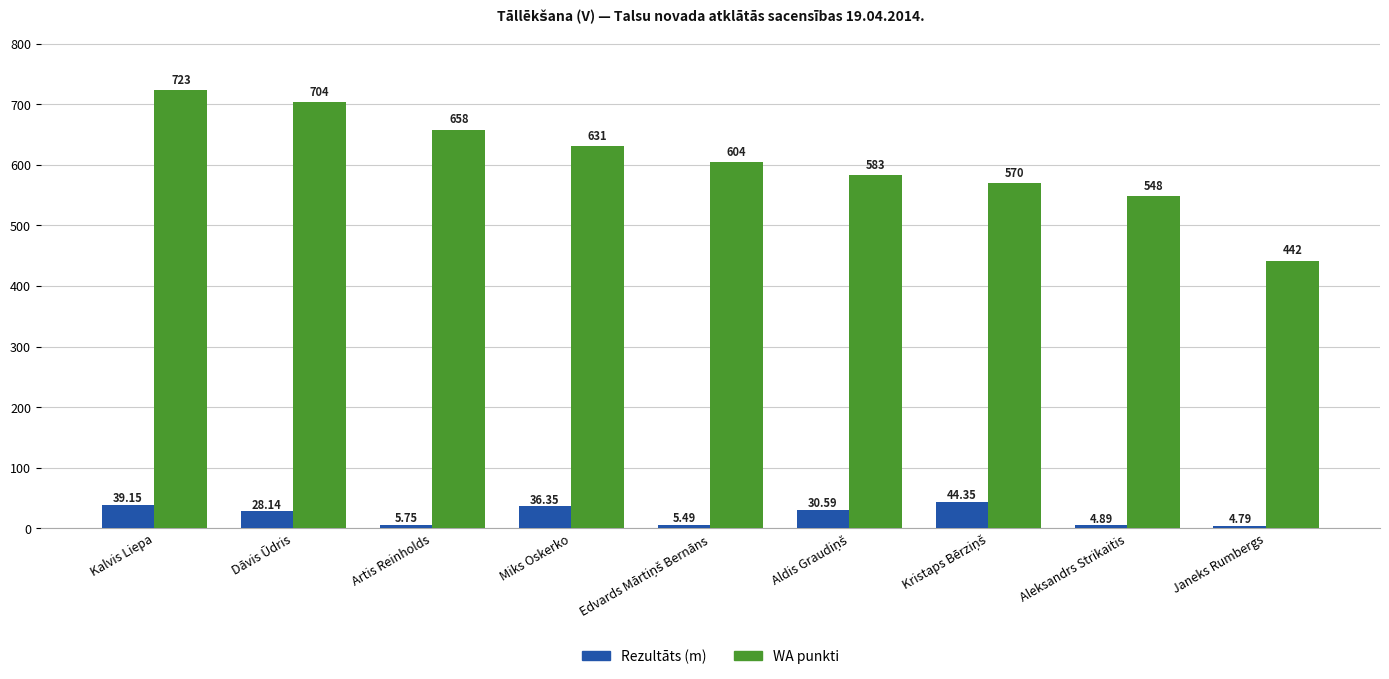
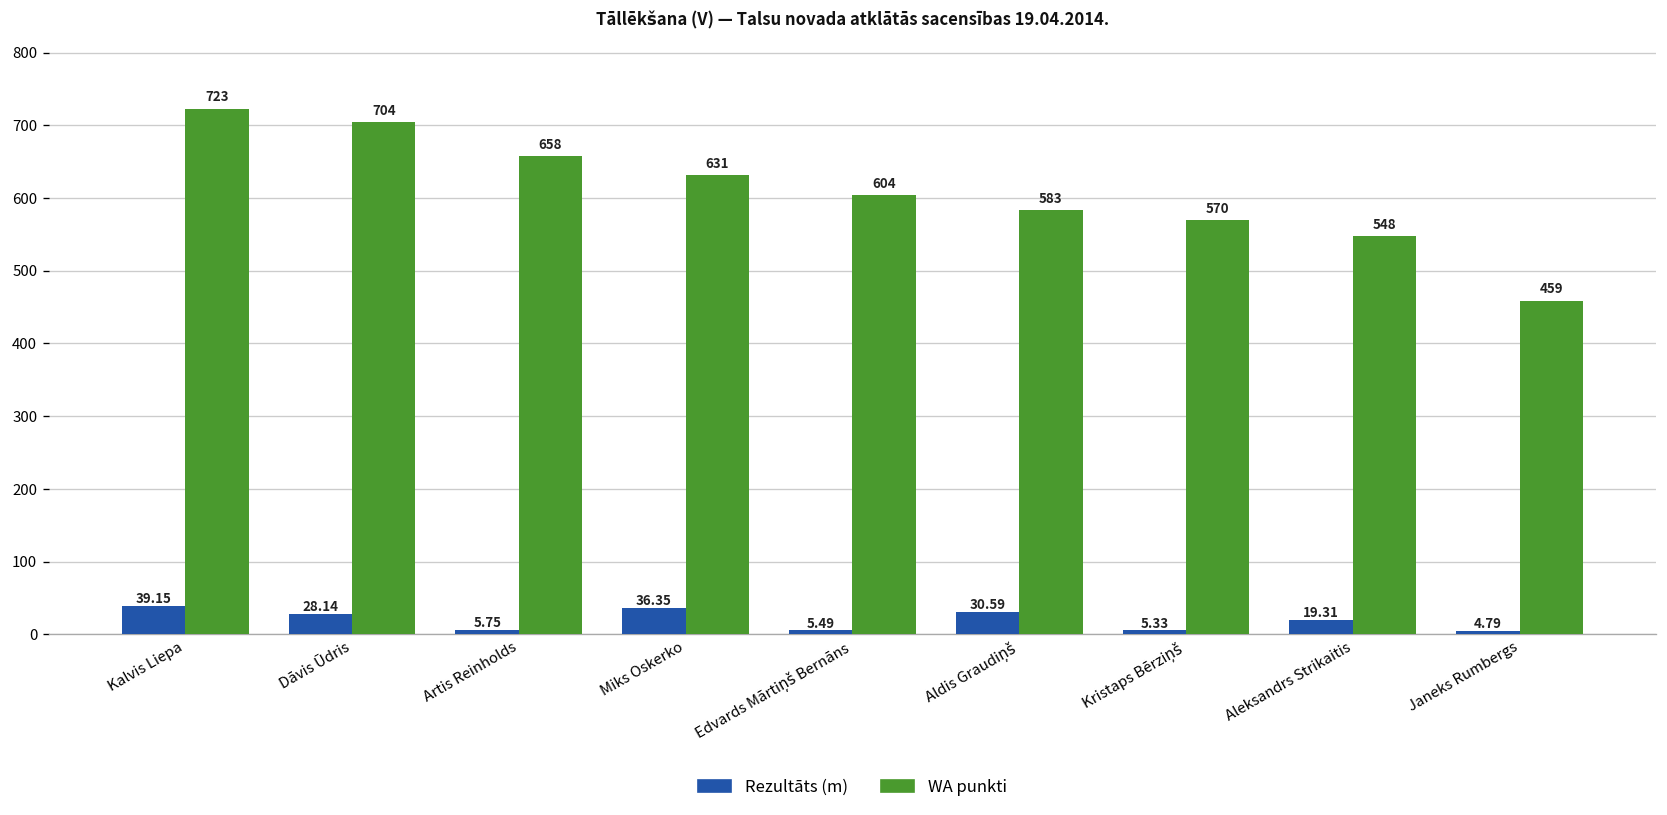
  {
    "Rezultāts (m)": {
      "Kalvis Liepa": 39.15,
      "Dāvis Ūdris": 28.14,
      "Artis Reinholds": 5.75,
      "Miks Oskerko": 36.35,
      "Edvards Mārtiņš Bernāns": 5.49,
      "Aldis Graudiņš": 30.59,
-     "Kristaps Bērziņš": 44.35,
-     "Aleksandrs Strikaitis": 4.89,
+     "Kristaps Bērziņš": 5.33,
+     "Aleksandrs Strikaitis": 19.31,
      "Janeks Rumbergs": 4.79
    },
    "WA punkti": {
      "Kalvis Liepa": 723,
      "Dāvis Ūdris": 704,
      "Artis Reinholds": 658,
      "Miks Oskerko": 631,
      "Edvards Mārtiņš Bernāns": 604,
      "Aldis Graudiņš": 583,
      "Kristaps Bērziņš": 570,
      "Aleksandrs Strikaitis": 548,
-     "Janeks Rumbergs": 442
+     "Janeks Rumbergs": 459
    }
  }
